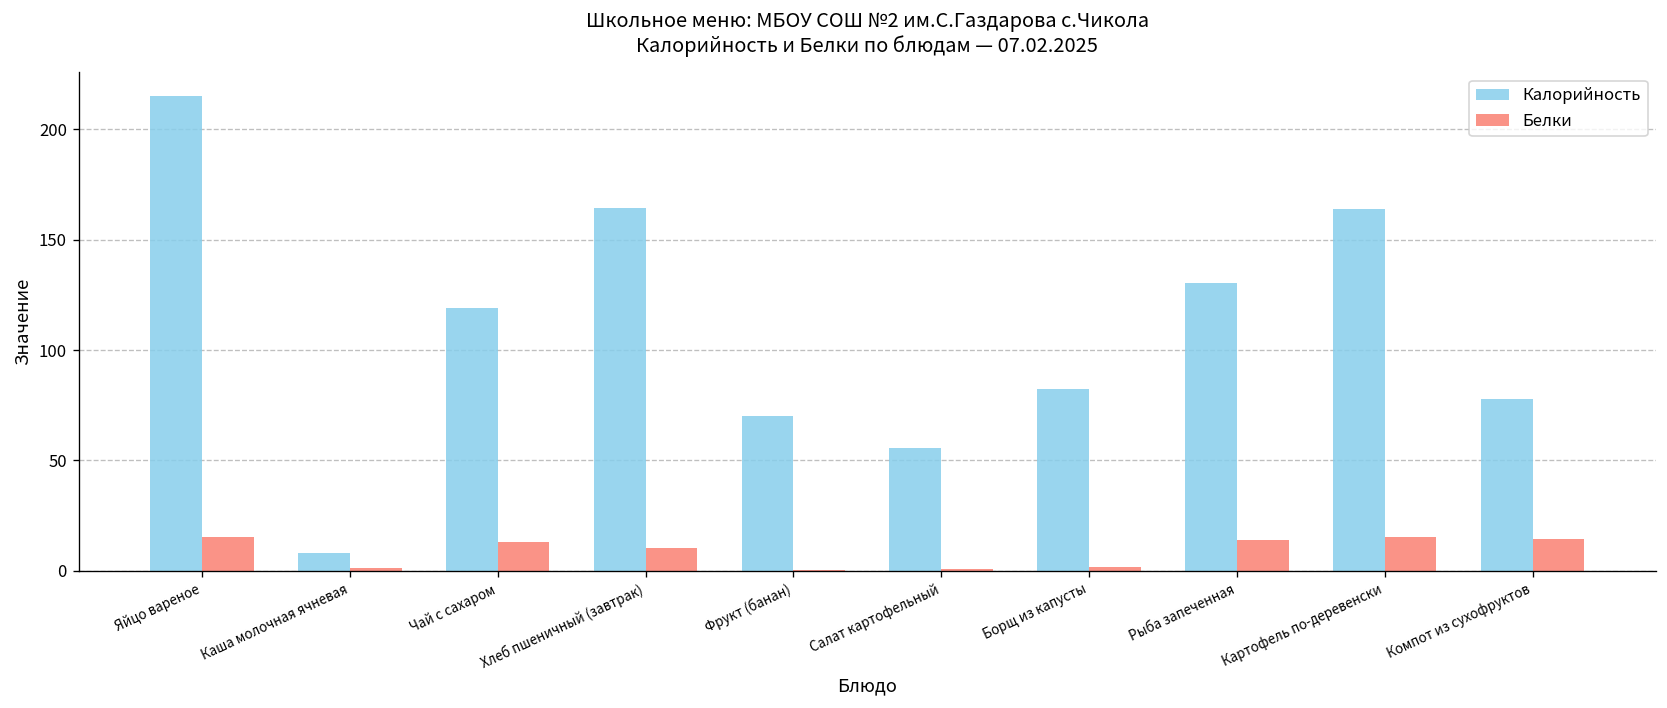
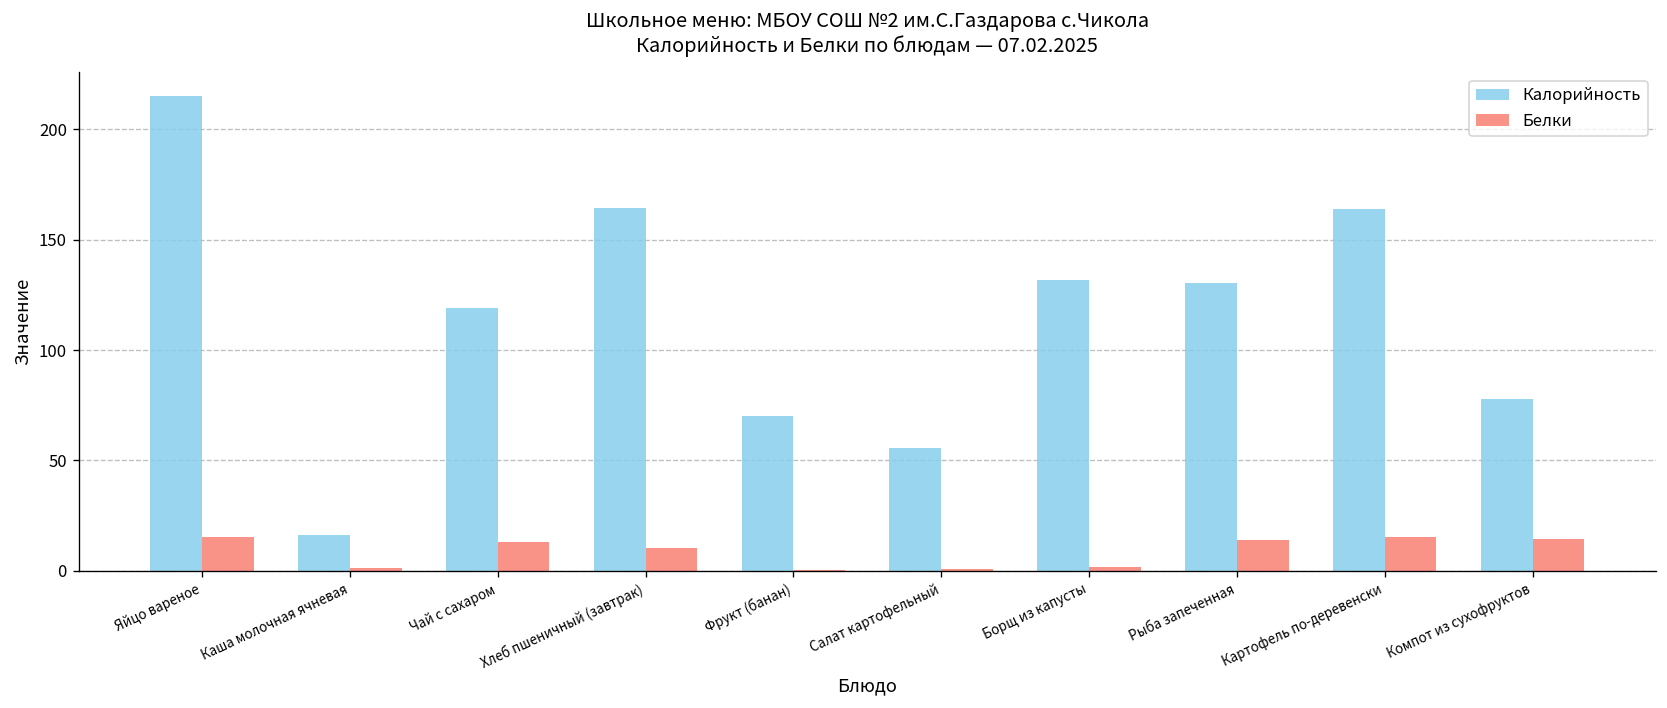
  {
    "Калорийность": {
      "Яйцо вареное": 215,
-     "Каша молочная ячневая": 8,
+     "Каша молочная ячневая": 16,
      "Чай с сахаром": 119,
      "Хлеб пшеничный (завтрак)": 165,
      "Фрукт (банан)": 70,
      "Салат картофельный": 56,
-     "Борщ из капусты": 82,
+     "Борщ из капусты": 132,
      "Рыба запеченная": 130,
      "Картофель по-деревенски": 164,
      "Компот из сухофруктов": 78
    },
    "Белки": {
      "Яйцо вареное": 15,
      "Чай с сахаром": 13,
      "Хлеб пшеничный (завтрак)": 10,
      "Борщ из капусты": 2,
      "Рыба запеченная": 14,
      "Картофель по-деревенски": 15,
      "Компот из сухофруктов": 14
    }
  }
